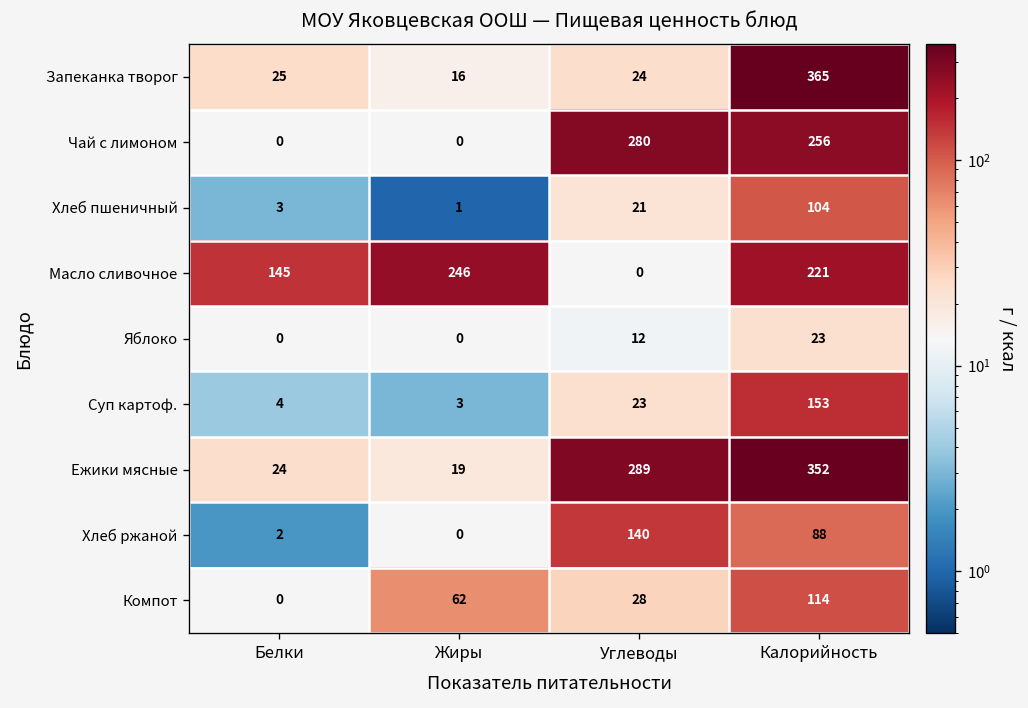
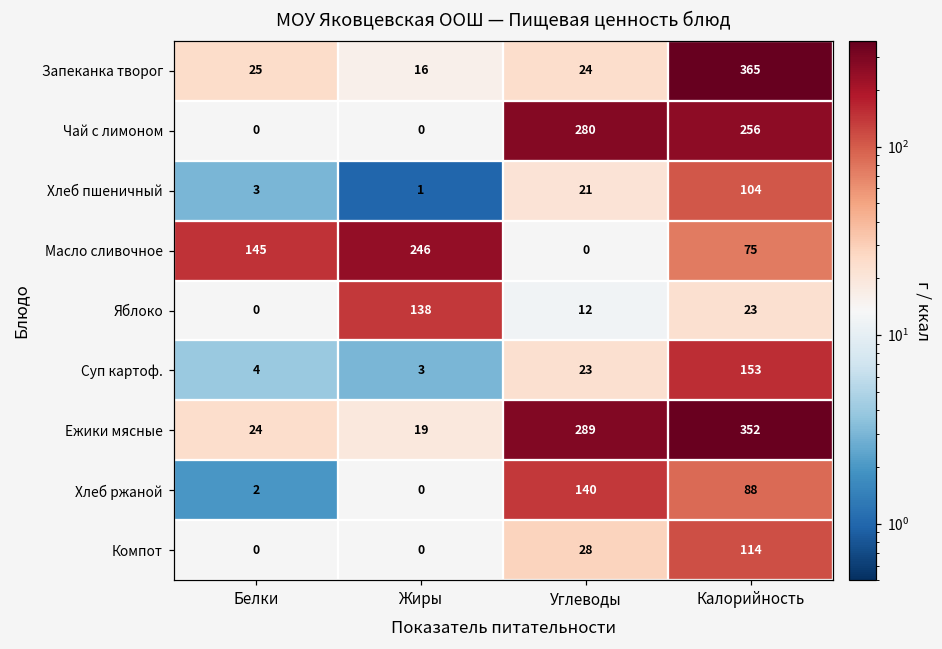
  {
    "Запеканка творог": {
      "Белки": 25,
      "Жиры": 16,
      "Углеводы": 24,
      "Калорийность": 365
    },
    "Чай с лимоном": {
      "Белки": 0,
      "Жиры": 0,
      "Углеводы": 280,
      "Калорийность": 256
    },
    "Хлеб пшеничный": {
      "Белки": 3,
      "Жиры": 1,
      "Углеводы": 21,
      "Калорийность": 104
    },
    "Масло сливочное": {
      "Белки": 145,
      "Жиры": 246,
      "Углеводы": 0,
-     "Калорийность": 221
+     "Калорийность": 75
    },
    "Яблоко": {
      "Белки": 0,
-     "Жиры": 0,
+     "Жиры": 138,
      "Углеводы": 12,
      "Калорийность": 23
    },
    "Суп картоф.": {
      "Белки": 4,
      "Жиры": 3,
      "Углеводы": 23,
      "Калорийность": 153
    },
    "Ежики мясные": {
      "Белки": 24,
      "Жиры": 19,
      "Углеводы": 289,
      "Калорийность": 352
    },
    "Хлеб ржаной": {
      "Белки": 2,
      "Жиры": 0,
      "Углеводы": 140,
      "Калорийность": 88
    },
    "Компот": {
      "Белки": 0,
-     "Жиры": 62,
+     "Жиры": 0,
      "Углеводы": 28,
      "Калорийность": 114
    }
  }
